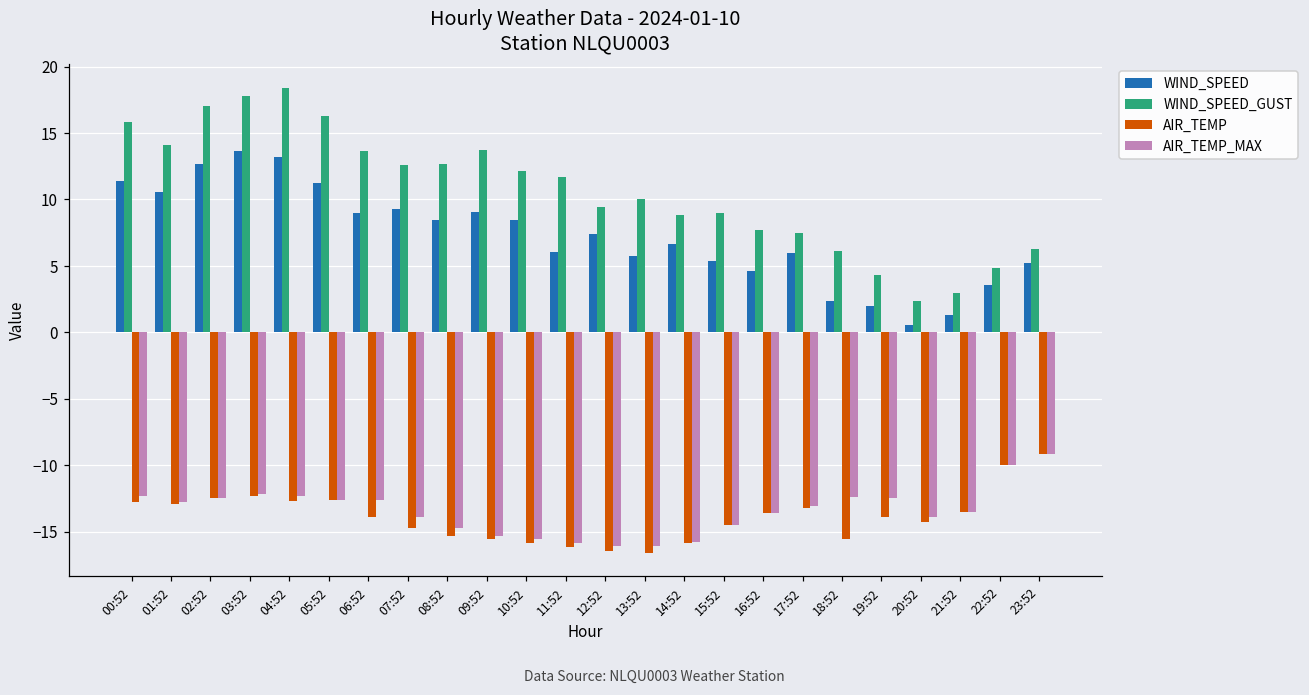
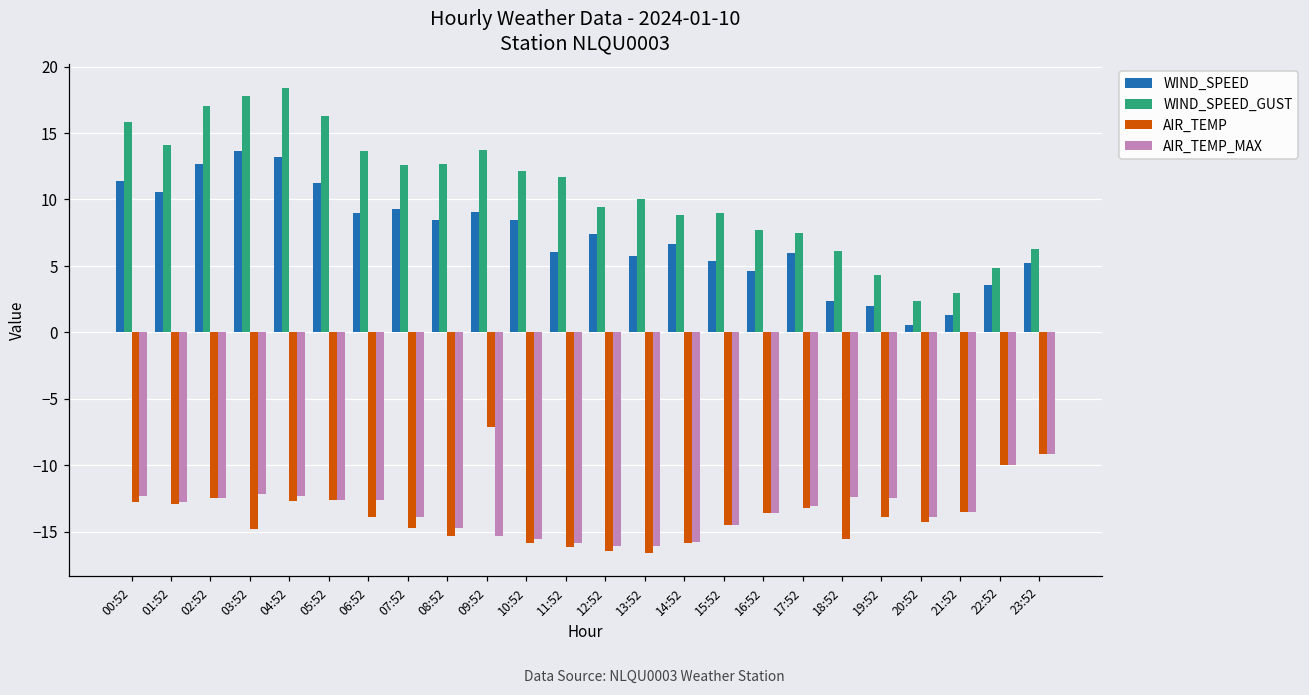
  {
    "WIND_SPEED": {
      "00:52": 11.4,
      "01:52": 10.6,
      "02:52": 12.6,
      "03:52": 13.6,
      "04:52": 13.2,
      "05:52": 11.3,
      "06:52": 9.0,
      "07:52": 9.3,
      "08:52": 8.5,
      "09:52": 9.1,
      "10:52": 8.4,
      "11:52": 6.1,
      "12:52": 7.4,
      "13:52": 5.8,
      "14:52": 6.6,
      "15:52": 5.4,
      "16:52": 4.6,
      "17:52": 6.0,
      "18:52": 2.3,
      "19:52": 2.0,
      "20:52": 0.6,
      "21:52": 1.3,
      "22:52": 3.6,
      "23:52": 5.2
    },
    "WIND_SPEED_GUST": {
      "00:52": 15.8,
      "01:52": 14.1,
      "02:52": 17.0,
      "03:52": 17.8,
      "04:52": 18.4,
      "05:52": 16.3,
      "06:52": 13.6,
      "07:52": 12.6,
      "08:52": 12.7,
      "09:52": 13.8,
      "10:52": 12.1,
      "11:52": 11.7,
      "12:52": 9.4,
      "13:52": 10.1,
      "14:52": 8.8,
      "15:52": 9.0,
      "16:52": 7.7,
      "17:52": 7.5,
      "18:52": 6.1,
      "19:52": 4.3,
      "20:52": 2.3,
      "21:52": 3.0,
      "22:52": 4.8,
      "23:52": 6.3
    },
    "AIR_TEMP": {
      "00:52": -12.8,
      "01:52": -12.9,
      "02:52": -12.5,
-     "03:52": -12.3,
+     "03:52": -14.8,
      "04:52": -12.7,
      "05:52": -12.6,
      "06:52": -13.9,
      "07:52": -14.7,
      "08:52": -15.3,
-     "09:52": -15.6,
+     "09:52": -7.1,
      "10:52": -15.9,
      "11:52": -16.2,
      "12:52": -16.5,
      "13:52": -16.6,
      "14:52": -15.9,
      "15:52": -14.5,
      "16:52": -13.6,
      "17:52": -13.2,
      "18:52": -15.6,
      "19:52": -13.9,
      "20:52": -14.3,
      "21:52": -13.5,
      "22:52": -10.0,
      "23:52": -9.2
    },
    "AIR_TEMP_MAX": {
      "00:52": -12.3,
      "01:52": -12.8,
      "02:52": -12.5,
      "03:52": -12.2,
      "04:52": -12.3,
      "05:52": -12.6,
      "06:52": -12.6,
      "07:52": -13.9,
      "08:52": -14.7,
      "09:52": -15.3,
      "10:52": -15.6,
      "11:52": -15.9,
      "12:52": -16.1,
      "13:52": -16.1,
      "14:52": -15.8,
      "15:52": -14.5,
      "16:52": -13.6,
      "17:52": -13.1,
      "18:52": -12.4,
      "19:52": -12.5,
      "20:52": -13.9,
      "21:52": -13.5,
      "22:52": -10.0,
      "23:52": -9.2
    }
  }
